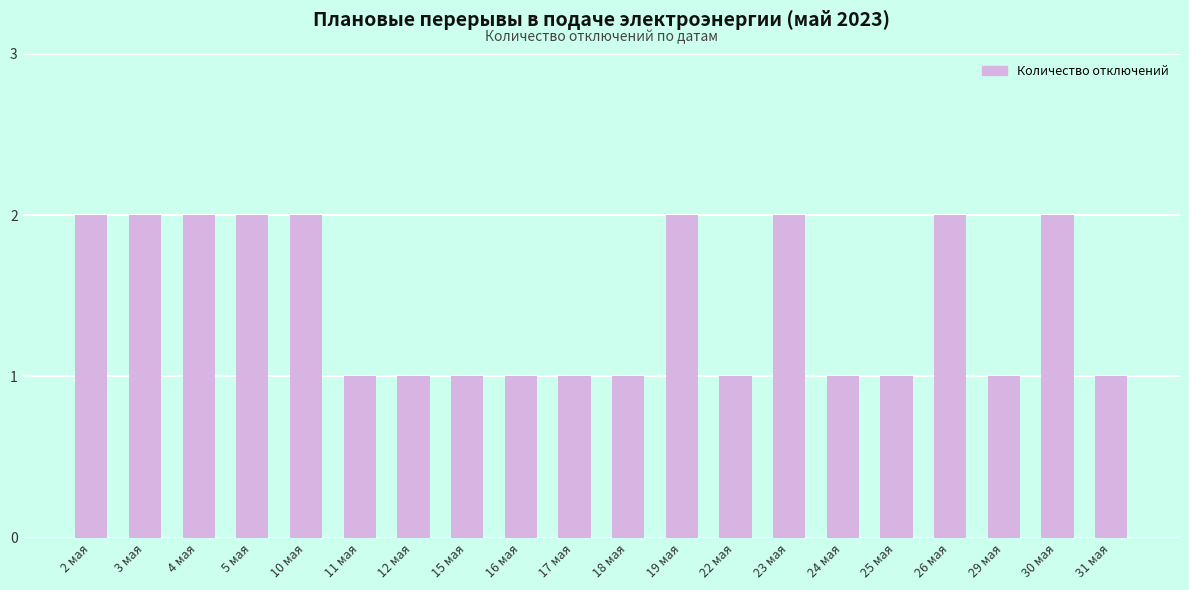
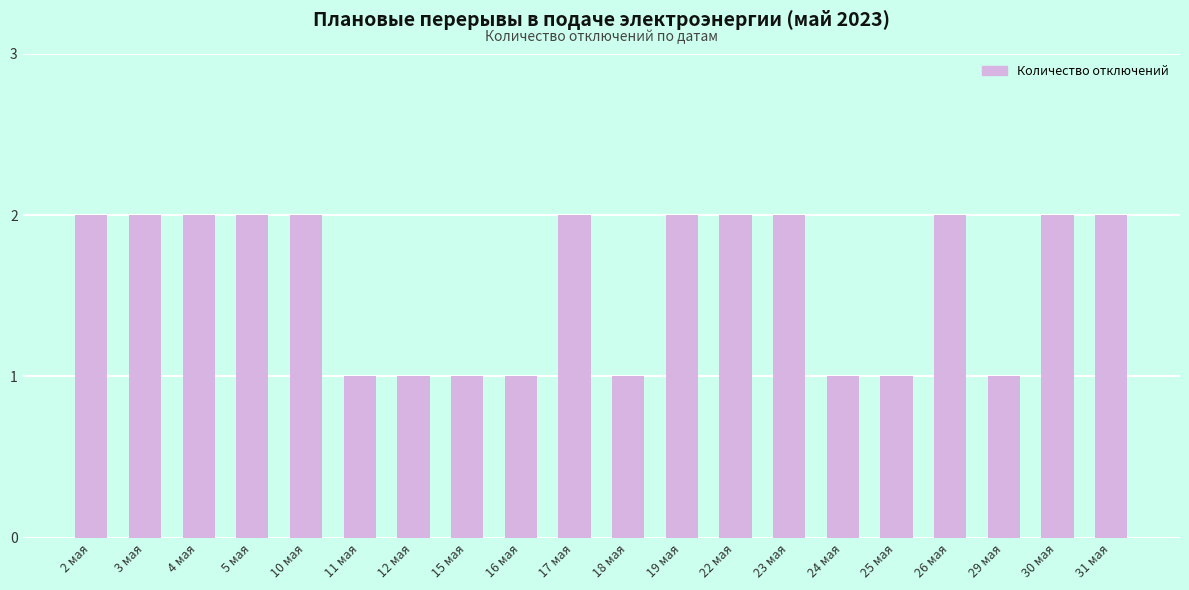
  {
    "2 мая": 2,
    "3 мая": 2,
    "4 мая": 2,
    "5 мая": 2,
    "10 мая": 2,
    "11 мая": 1,
    "12 мая": 1,
    "15 мая": 1,
    "16 мая": 1,
-   "17 мая": 1,
+   "17 мая": 2,
    "18 мая": 1,
    "19 мая": 2,
-   "22 мая": 1,
+   "22 мая": 2,
    "23 мая": 2,
    "24 мая": 1,
    "25 мая": 1,
    "26 мая": 2,
    "29 мая": 1,
    "30 мая": 2,
-   "31 мая": 1
+   "31 мая": 2
  }
